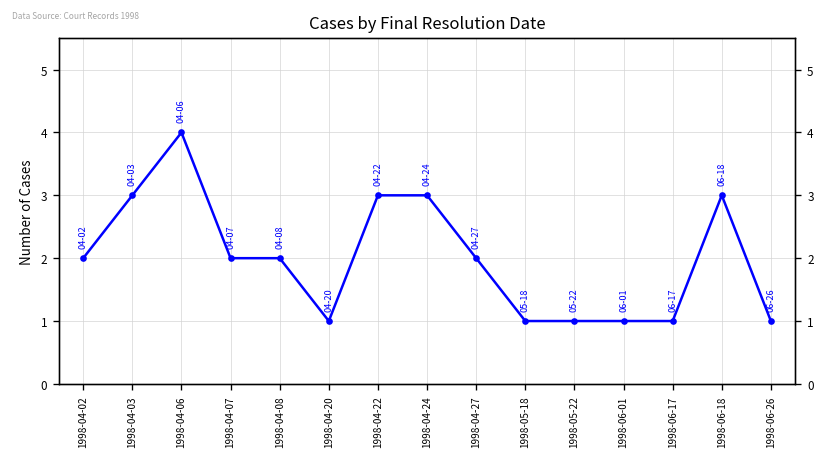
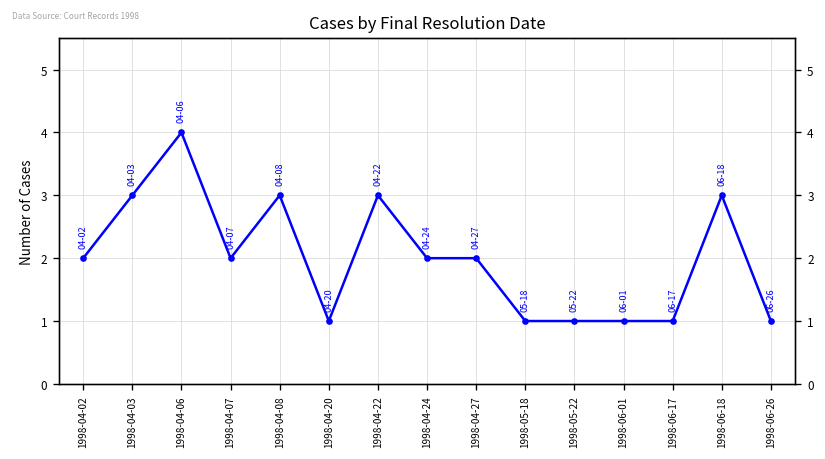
  {
-   "1998-04-08": 2,
-   "1998-04-24": 3
+   "1998-04-08": 3,
+   "1998-04-24": 2
  }
